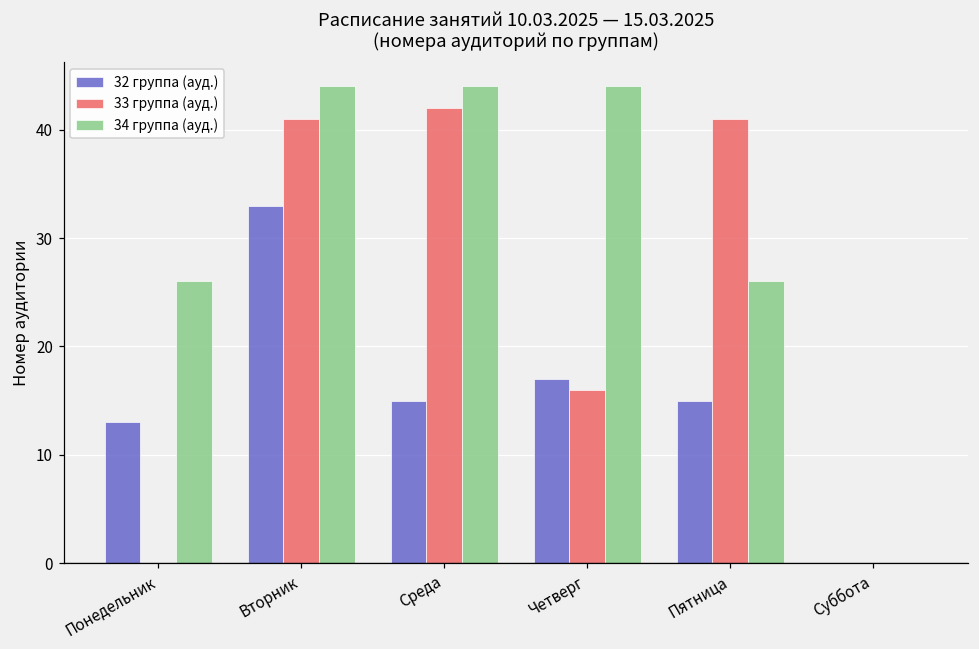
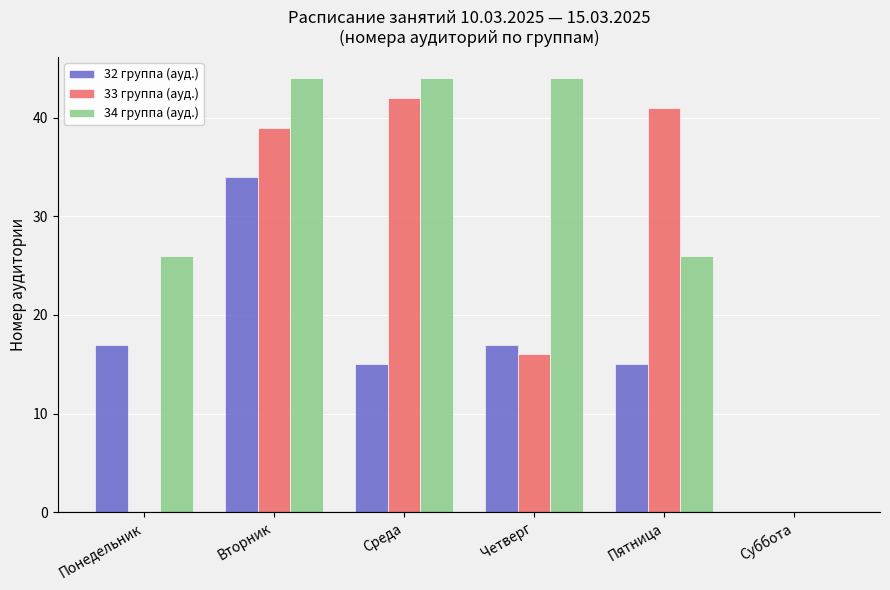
  {
    "32 группа (ауд.)": {
-     "Понедельник": 13,
-     "Вторник": 33,
+     "Понедельник": 17,
+     "Вторник": 34,
      "Среда": 15,
      "Четверг": 17,
      "Пятница": 15,
      "Суббота": 0
    },
    "33 группа (ауд.)": {
      "Понедельник": 0,
-     "Вторник": 41,
+     "Вторник": 39,
      "Среда": 42,
      "Четверг": 16,
      "Пятница": 41,
      "Суббота": 0
    },
    "34 группа (ауд.)": {
      "Понедельник": 26,
      "Вторник": 44,
      "Среда": 44,
      "Четверг": 44,
      "Пятница": 26,
      "Суббота": 0
    }
  }
